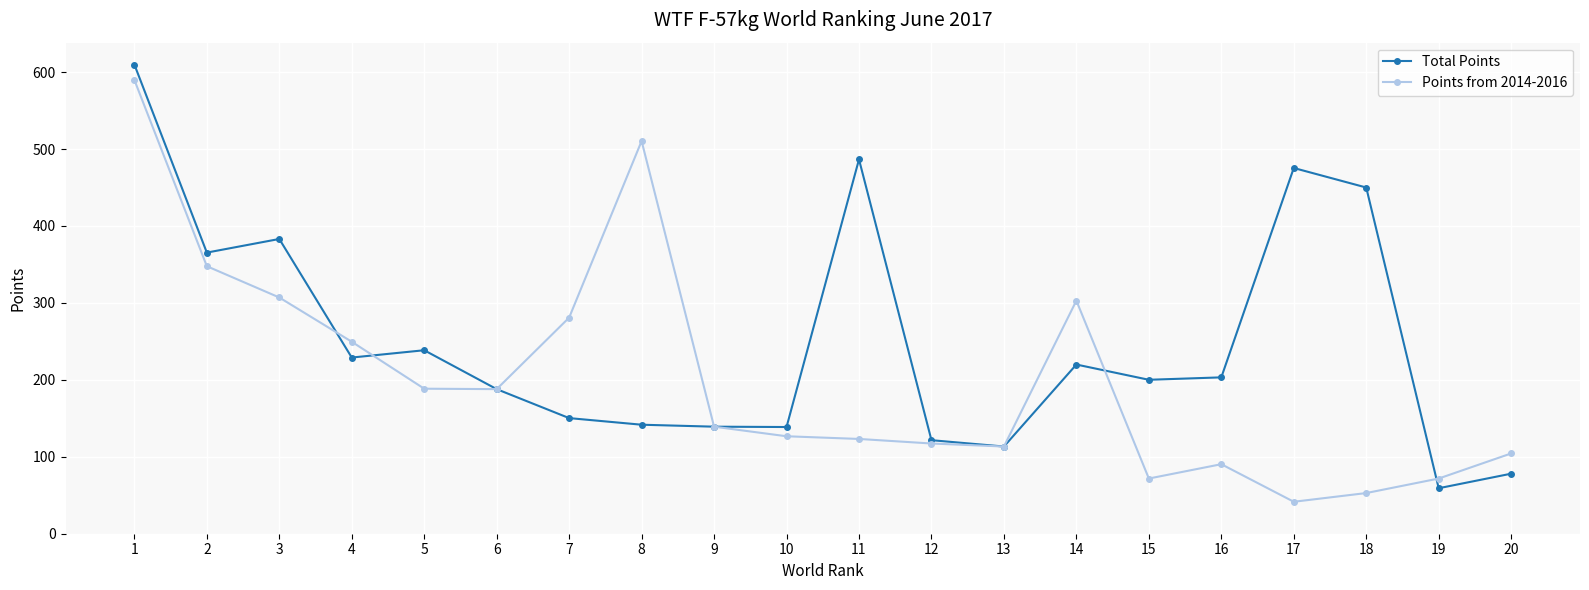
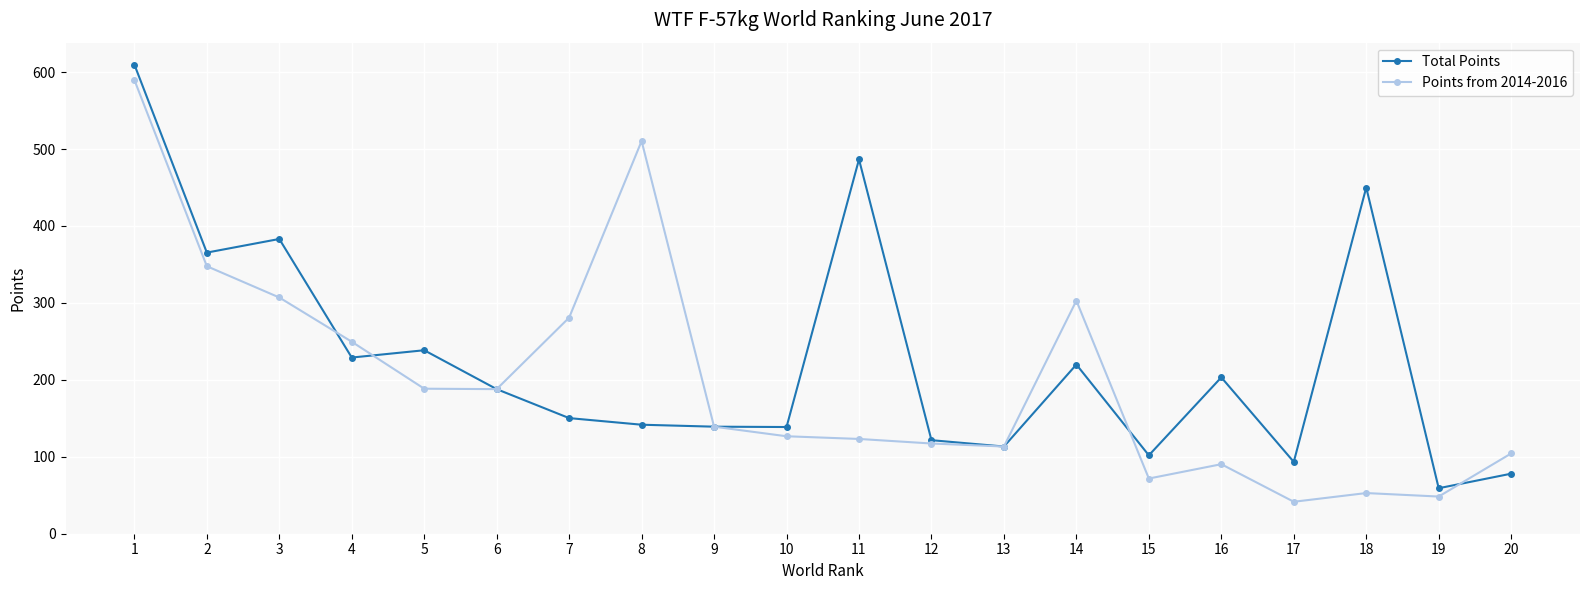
  {
    "Total Points": {
      "1": 610,
      "2": 370,
      "3": 380,
      "4": 230,
      "5": 240,
      "7": 150,
      "8": 140,
      "10": 140,
      "11": 490,
      "12": 120,
      "14": 220,
-     "15": 200,
+     "15": 100,
      "16": 200,
-     "17": 480,
+     "17": 90,
      "18": 450,
      "19": 60,
      "20": 80
    },
    "Points from 2014-2016": {
      "1": 590,
      "2": 350,
      "3": 310,
      "4": 250,
      "5": 190,
      "7": 280,
      "8": 510,
      "10": 130,
      "11": 120,
      "12": 120,
      "14": 300,
      "15": 70,
      "16": 90,
      "17": 40,
      "18": 50,
-     "19": 70,
+     "19": 50,
      "20": 100
    }
  }
